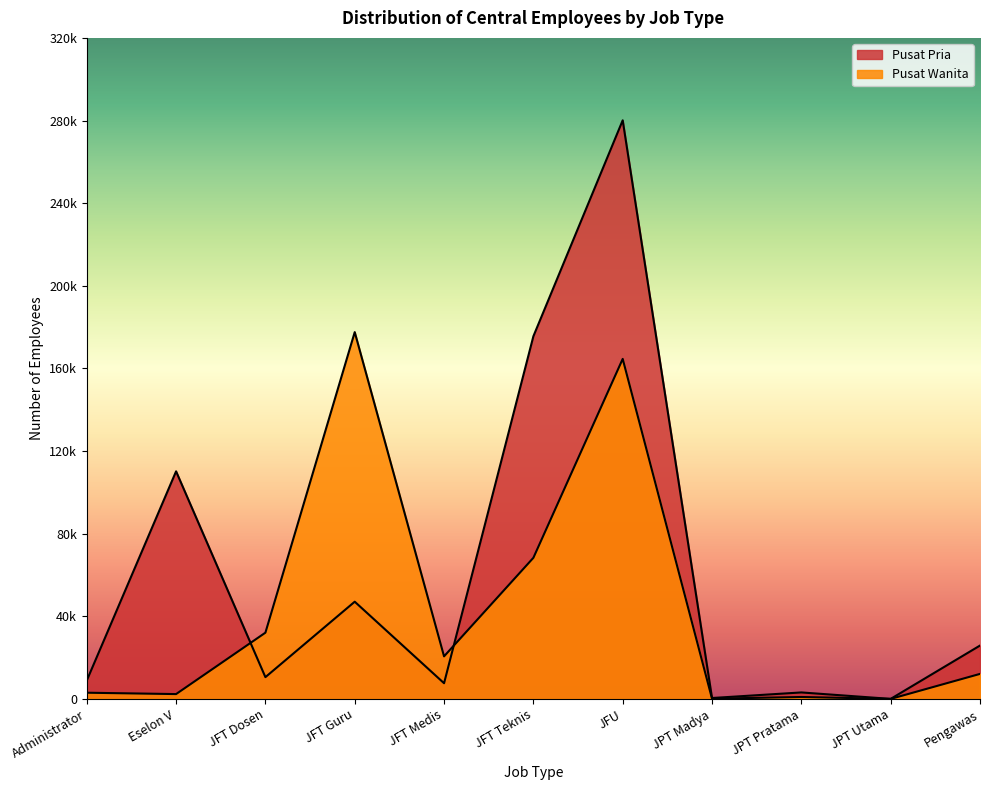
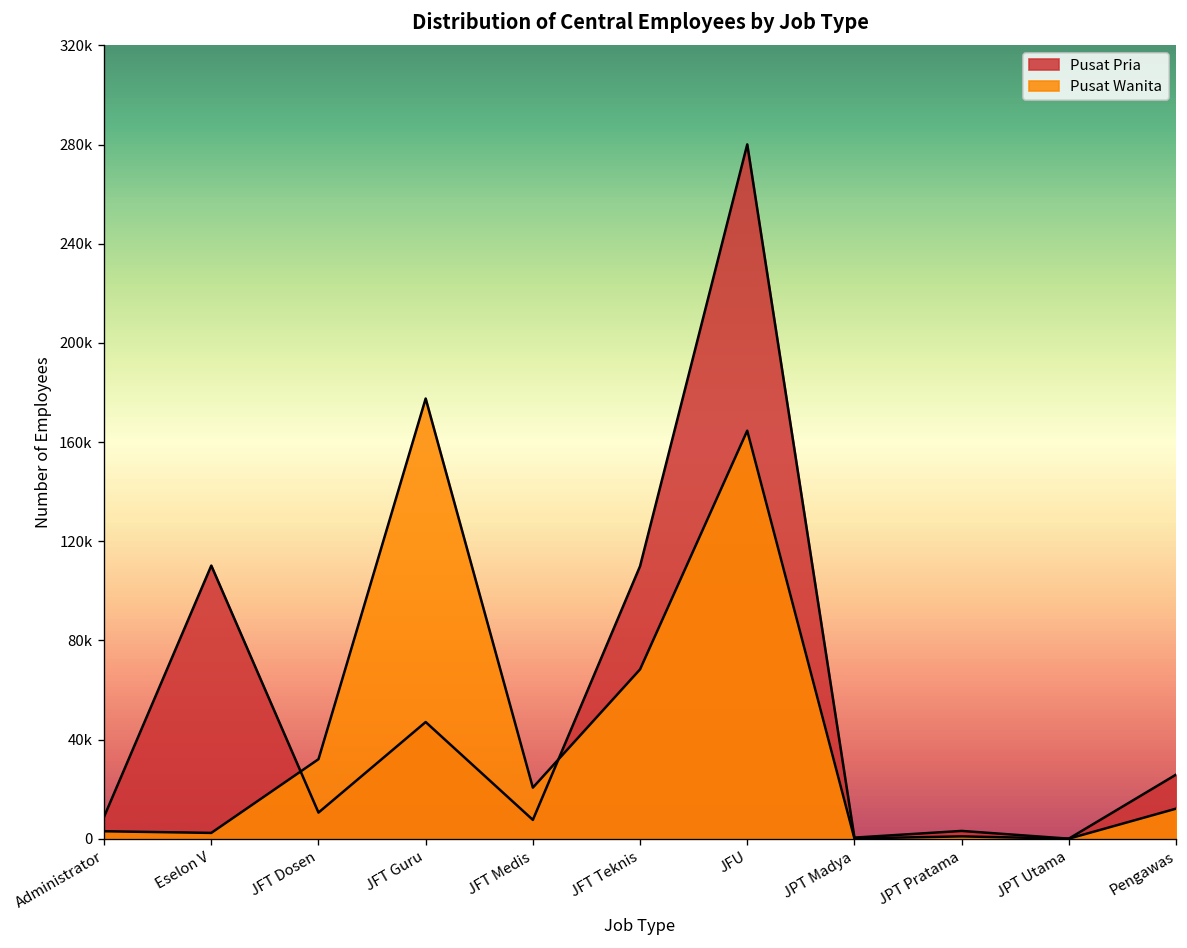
  {
    "Pusat Pria": {
      "Administrator": 9000,
      "Eselon V": 110000,
      "JFT Dosen": 11000,
      "JFT Guru": 47000,
      "JFT Medis": 8000,
-     "JFT Teknis": 176000,
+     "JFT Teknis": 110000,
      "JFU": 280000,
      "JPT Pratama": 3000,
      "Pengawas": 26000
    },
    "Pusat Wanita": {
      "Administrator": 3000,
      "Eselon V": 2000,
      "JFT Dosen": 32000,
      "JFT Guru": 178000,
      "JFT Medis": 21000,
      "JFT Teknis": 68000,
      "JFU": 165000,
      "JPT Pratama": 1000,
      "Pengawas": 12000
    }
  }
